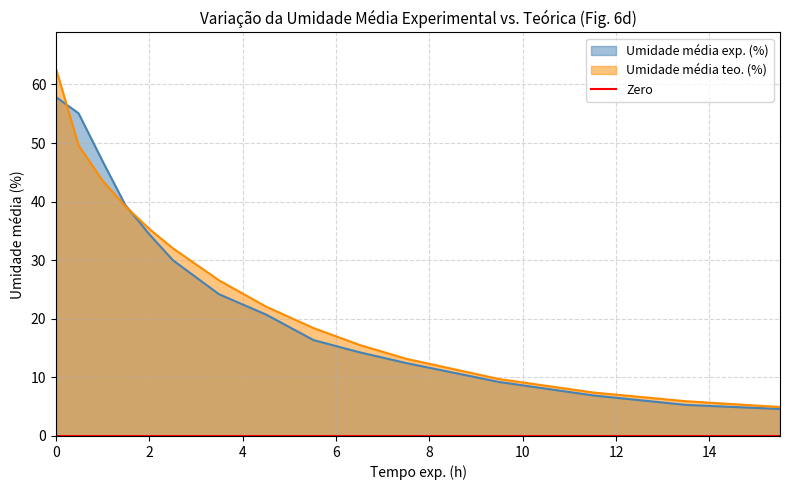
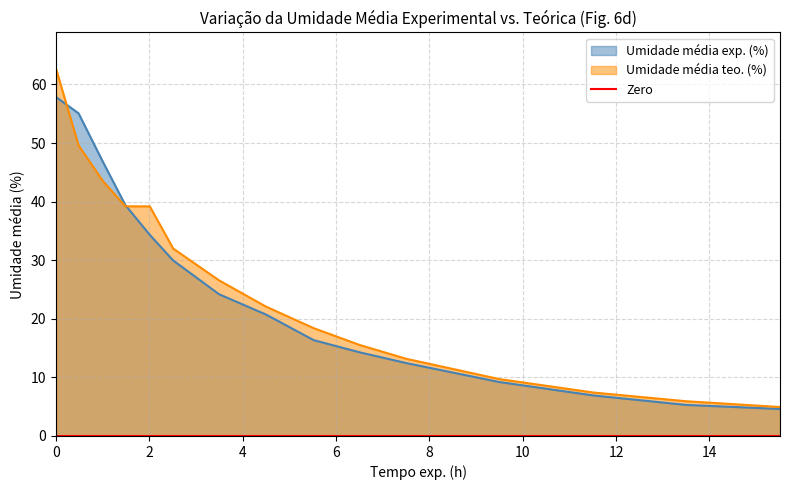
  {
    "Umidade média exp. (%)": {
      "0": 58,
      "2": 34
    },
    "Umidade média teo. (%)": {
      "0": 63,
-     "2": 35
+     "2": 39
    }
  }
